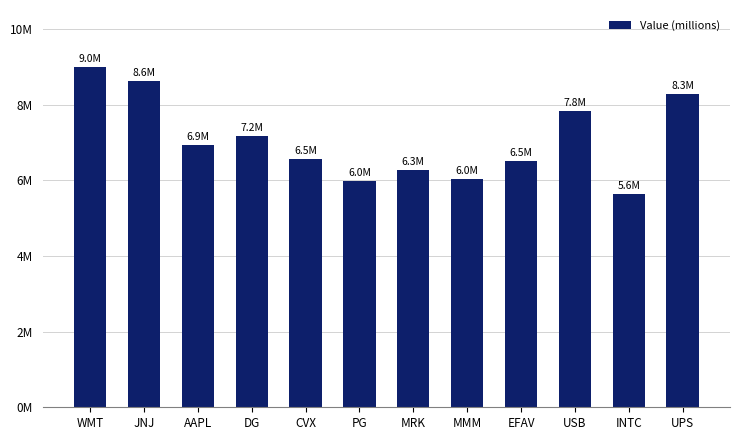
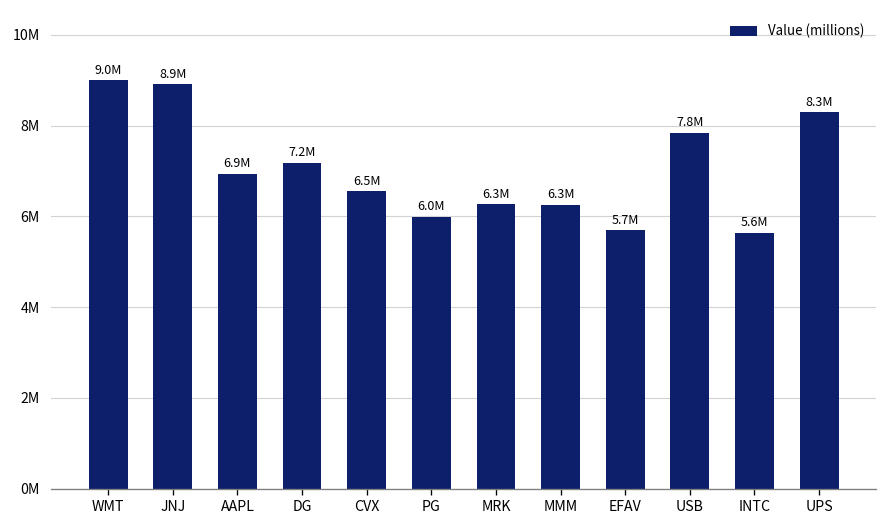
  {
    "WMT": "9.0M",
-   "JNJ": "8.6M",
+   "JNJ": "8.9M",
    "AAPL": "6.9M",
    "DG": "7.2M",
    "CVX": "6.5M",
    "PG": "6.0M",
    "MRK": "6.3M",
-   "MMM": "6.0M",
-   "EFAV": "6.5M",
+   "MMM": "6.3M",
+   "EFAV": "5.7M",
    "USB": "7.8M",
    "INTC": "5.6M",
    "UPS": "8.3M"
  }
